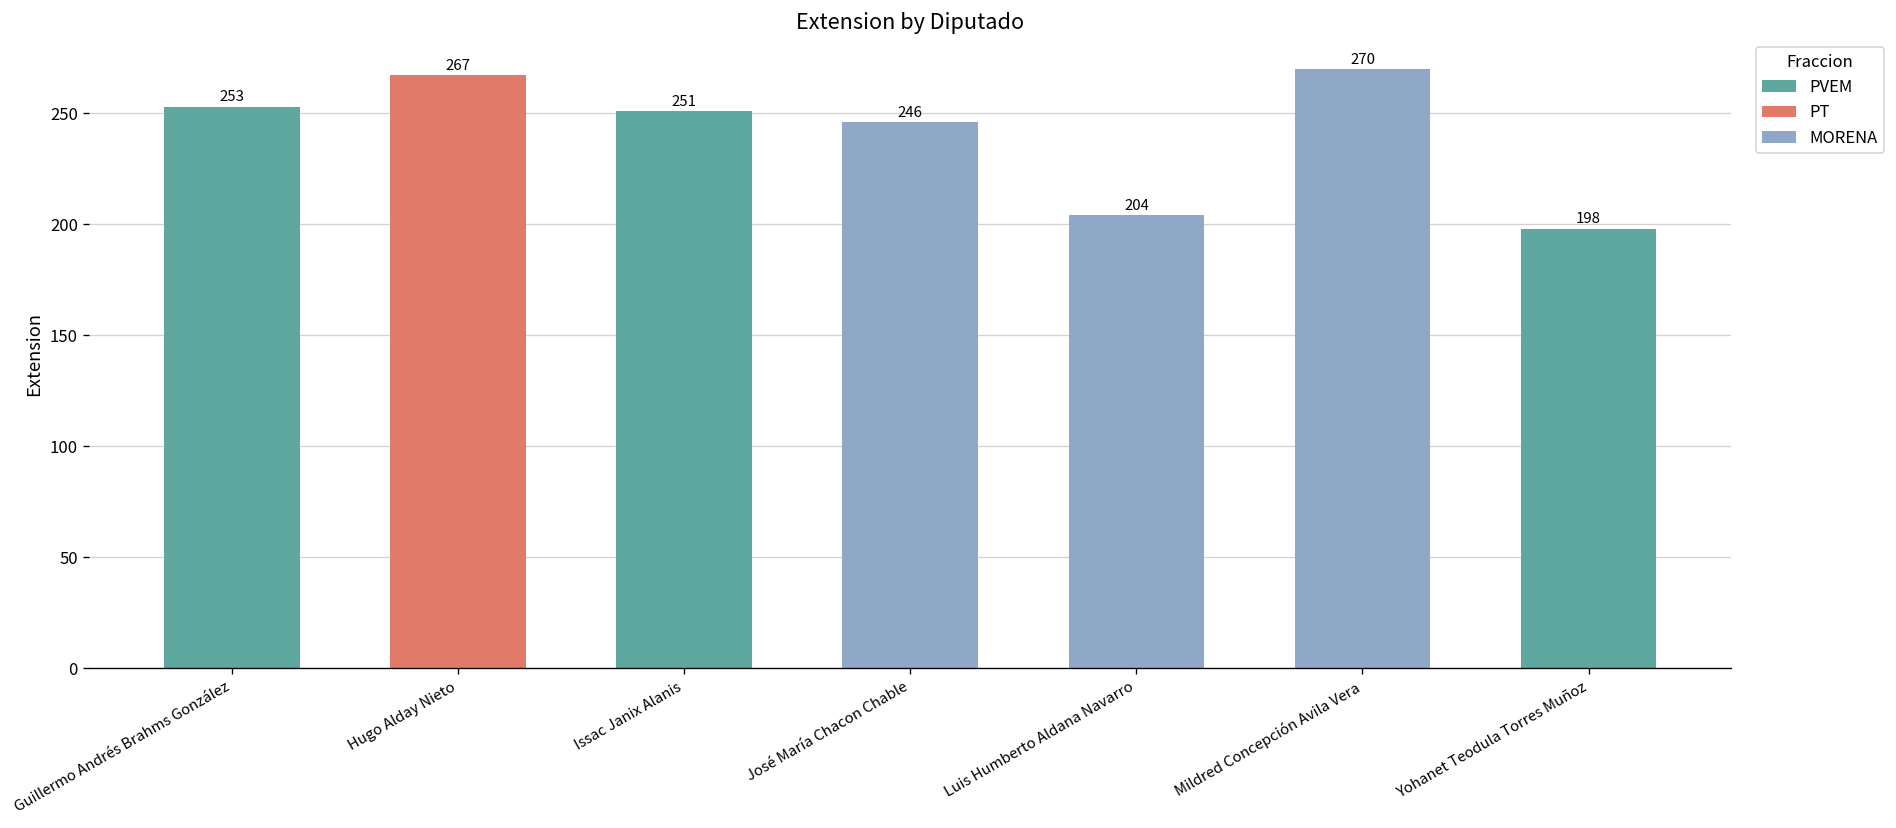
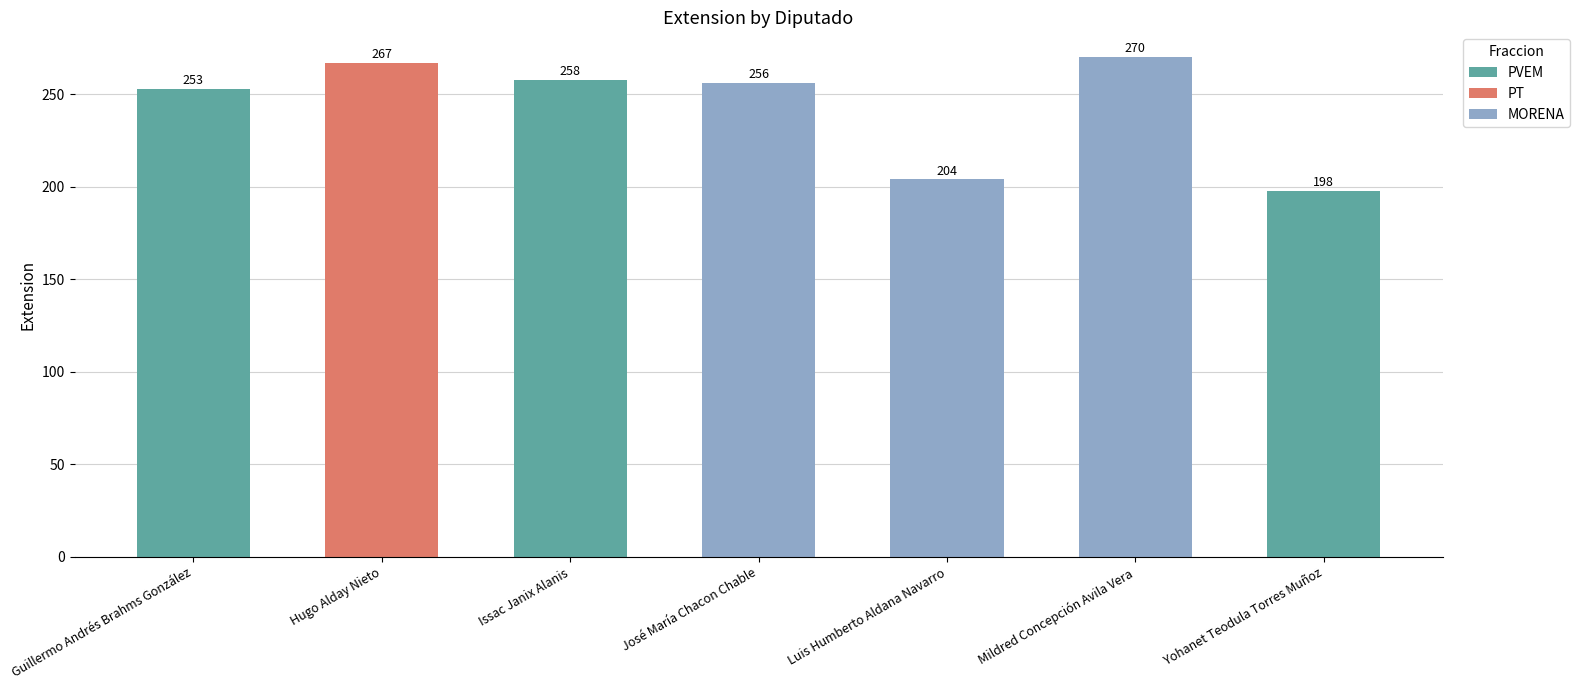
  {
    "Guillermo Andrés Brahms González": 253,
    "Hugo Alday Nieto": 267,
-   "Issac Janix Alanis": 251,
-   "José María Chacon Chable": 246,
+   "Issac Janix Alanis": 258,
+   "José María Chacon Chable": 256,
    "Luis Humberto Aldana Navarro": 204,
    "Mildred Concepción Avila Vera": 270,
    "Yohanet Teodula Torres Muñoz": 198
  }
